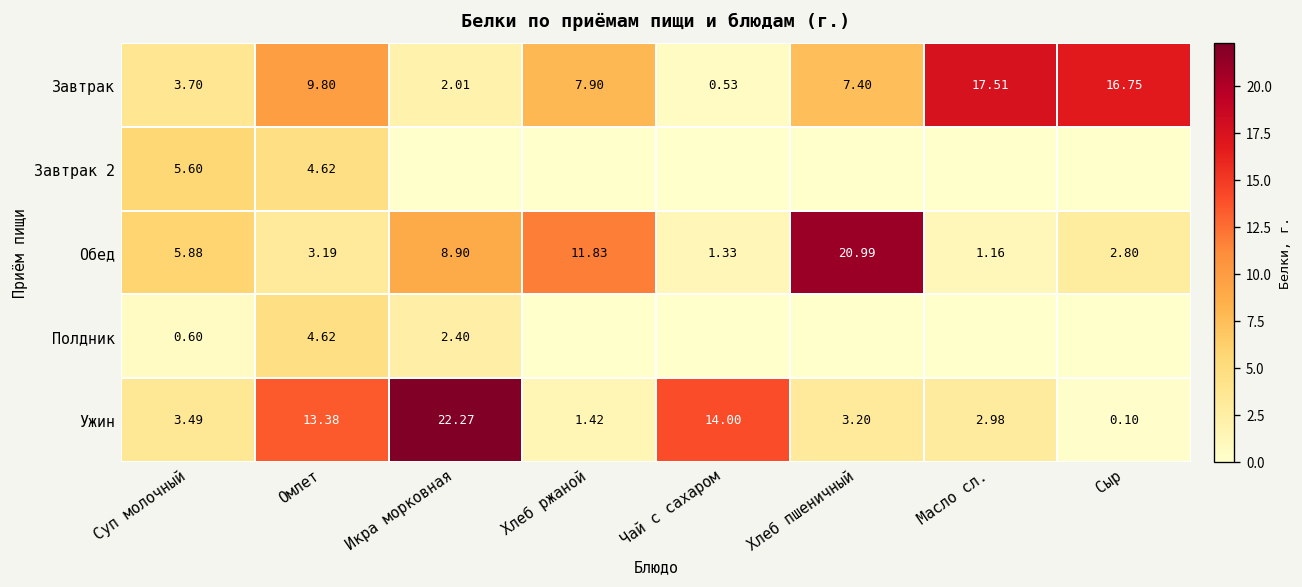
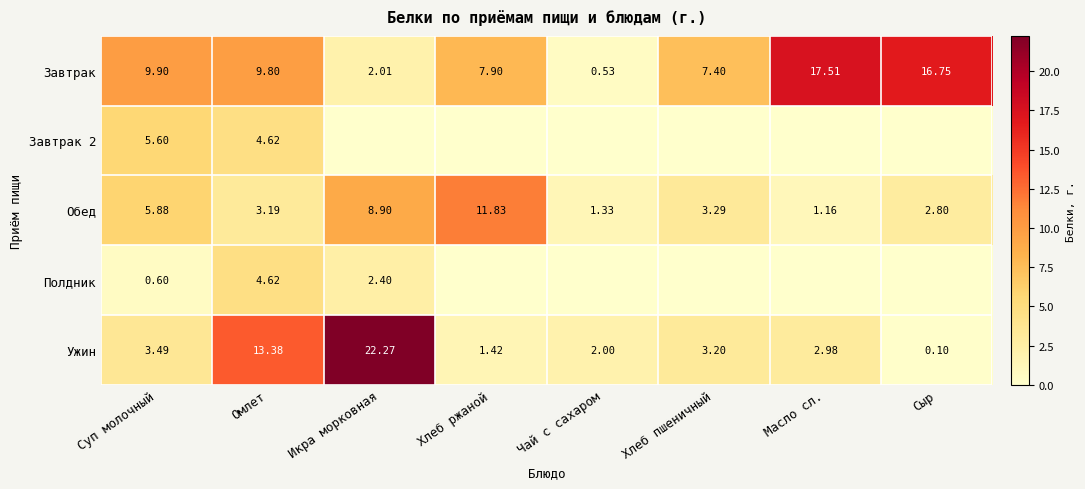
  {
    "Завтрак": {
-     "Суп молочный": 3.70,
+     "Суп молочный": 9.90,
      "Омлет": 9.80,
      "Икра морковная": 2.01,
      "Хлеб ржаной": 7.90,
      "Чай с сахаром": 0.53,
      "Хлеб пшеничный": 7.40,
      "Масло сл.": 17.51,
      "Сыр": 16.75
    },
    "Завтрак 2": {
      "Суп молочный": 5.60,
      "Омлет": 4.62
    },
    "Обед": {
      "Суп молочный": 5.88,
      "Омлет": 3.19,
      "Икра морковная": 8.90,
      "Хлеб ржаной": 11.83,
      "Чай с сахаром": 1.33,
-     "Хлеб пшеничный": 20.99,
+     "Хлеб пшеничный": 3.29,
      "Масло сл.": 1.16,
      "Сыр": 2.80
    },
    "Полдник": {
      "Суп молочный": 0.60,
      "Омлет": 4.62,
      "Икра морковная": 2.40
    },
    "Ужин": {
      "Суп молочный": 3.49,
      "Омлет": 13.38,
      "Икра морковная": 22.27,
      "Хлеб ржаной": 1.42,
-     "Чай с сахаром": 14.00,
+     "Чай с сахаром": 2.00,
      "Хлеб пшеничный": 3.20,
      "Масло сл.": 2.98,
      "Сыр": 0.10
    }
  }
